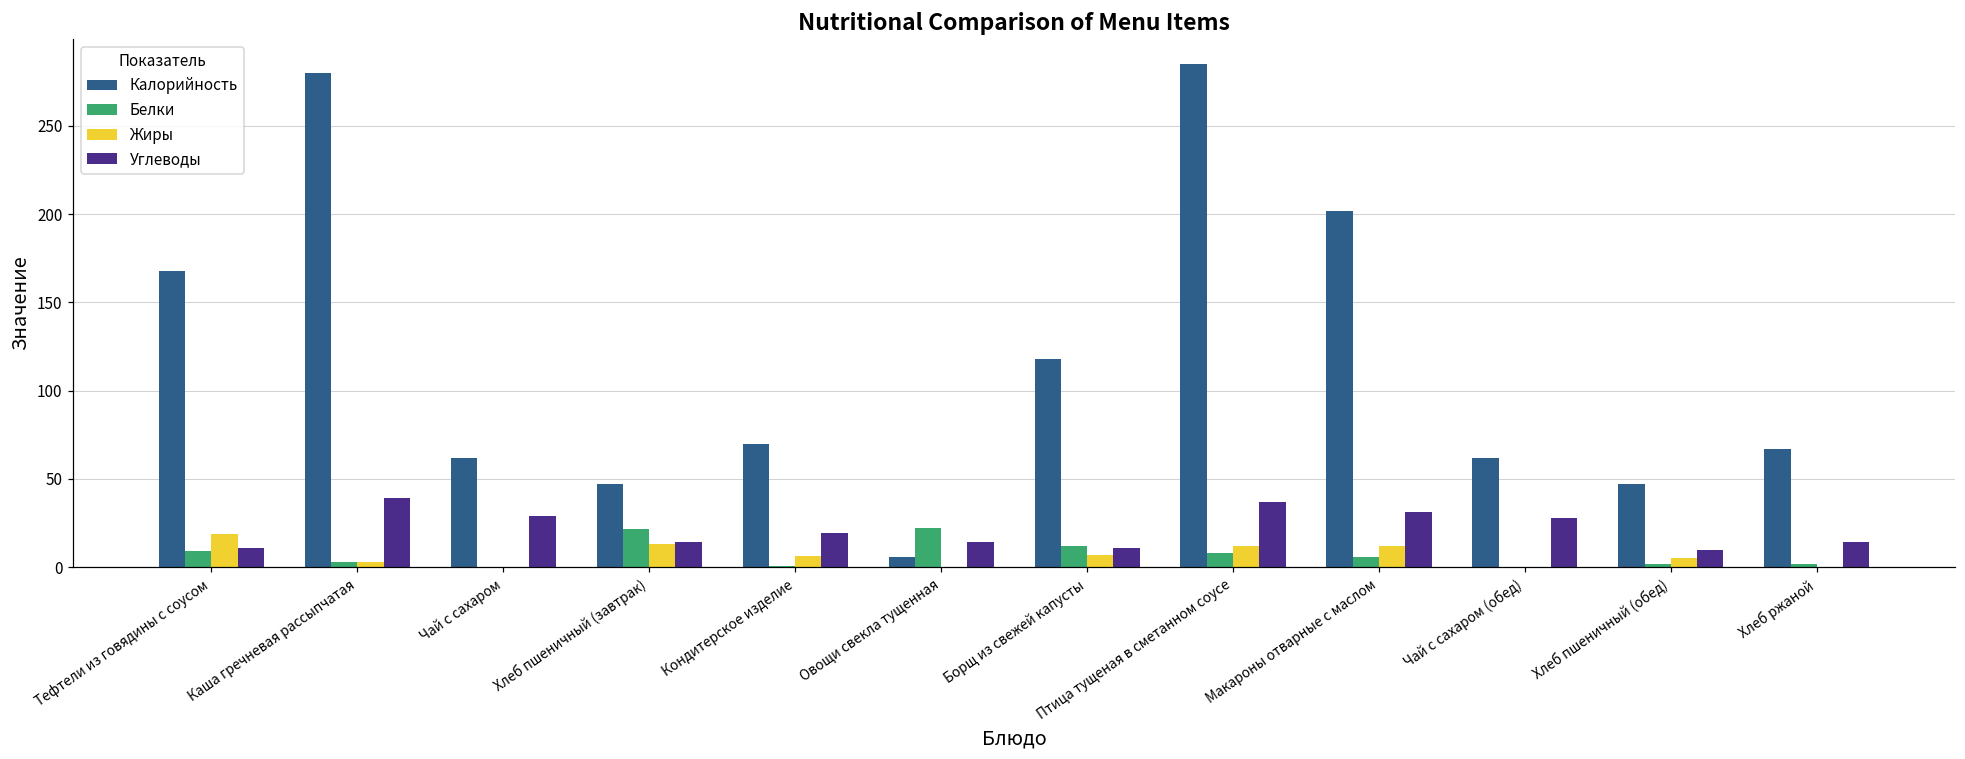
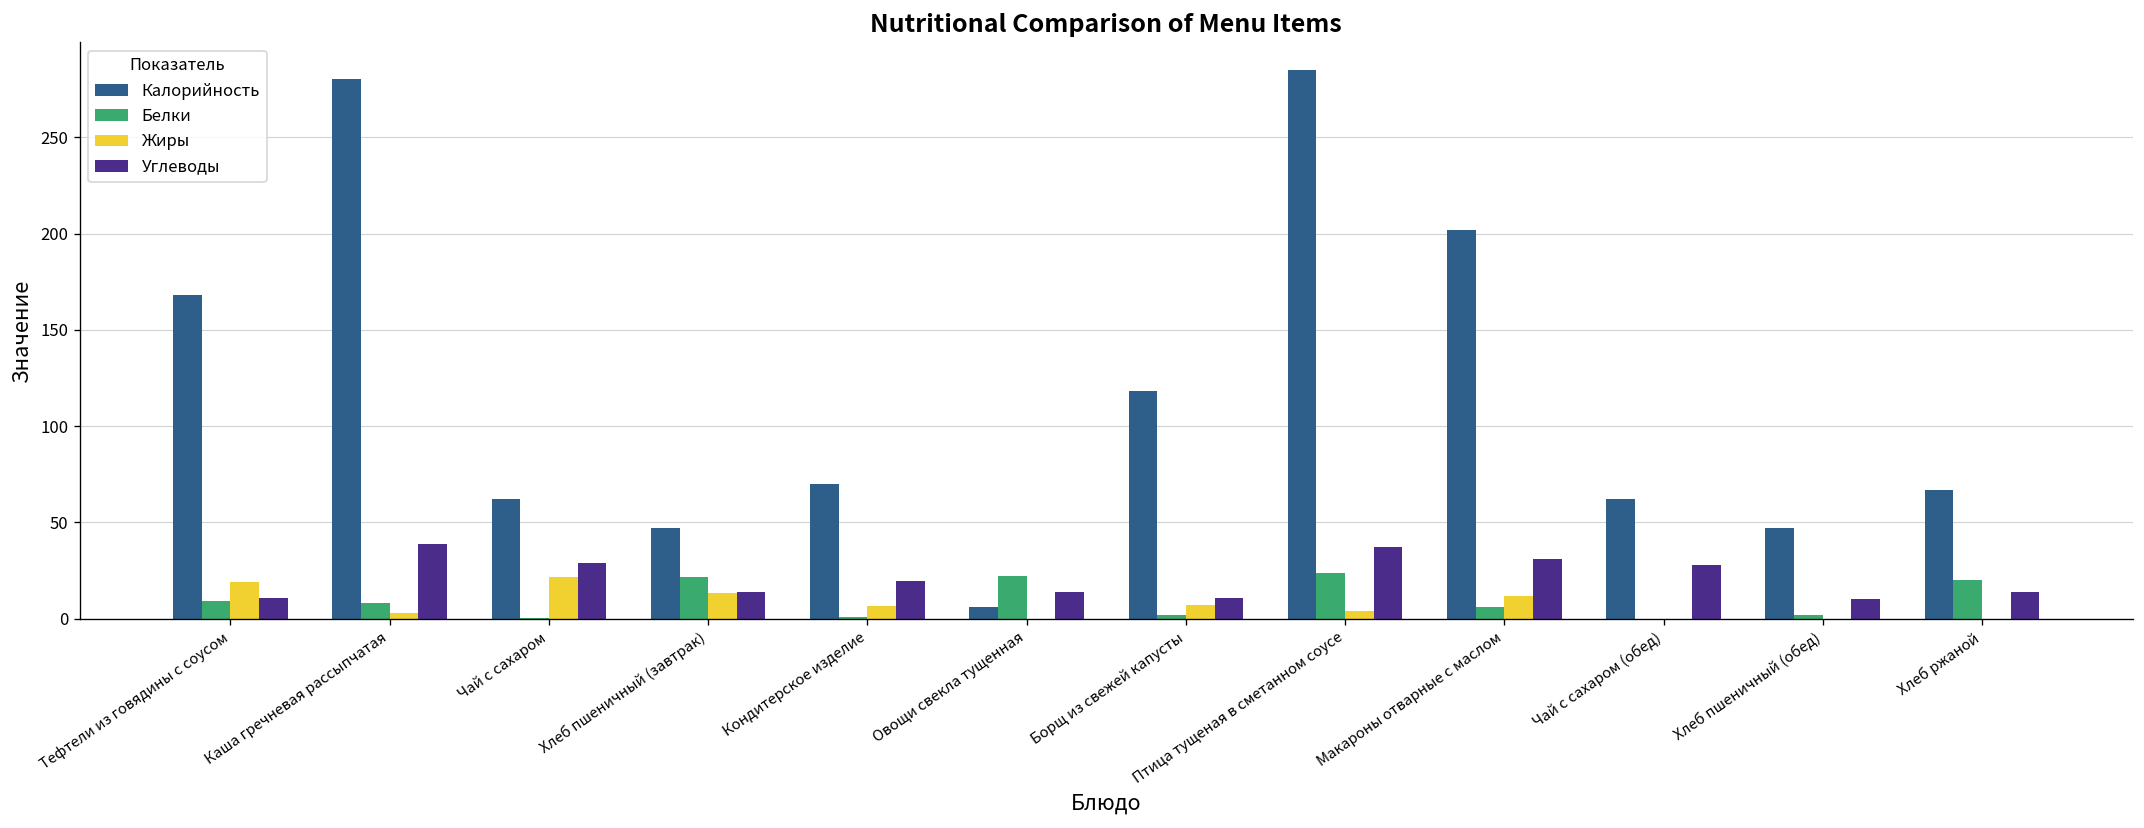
  {
    "Белки": {
      "Тефтели из говядины с соусом": 9,
-     "Каша гречневая рассыпчатая": 3,
+     "Каша гречневая рассыпчатая": 8,
      "Хлеб пшеничный (завтрак)": 22,
      "Овощи свекла тущенная": 22,
-     "Борщ из свежей капусты": 12,
-     "Птица тущеная в сметанном соусе": 8,
+     "Борщ из свежей капусты": 2,
+     "Птица тущеная в сметанном соусе": 24,
      "Макароны отварные с маслом": 6,
      "Чай с сахаром (обед)": 0,
      "Хлеб пшеничный (обед)": 2,
-     "Хлеб ржаной": 2
+     "Хлеб ржаной": 20
    },
    "Жиры": {
      "Тефтели из говядины с соусом": 19,
      "Каша гречневая рассыпчатая": 3,
-     "Чай с сахаром": 0,
+     "Чай с сахаром": 21,
      "Хлеб пшеничный (завтрак)": 13,
      "Кондитерское изделие": 6,
      "Овощи свекла тущенная": 0,
      "Борщ из свежей капусты": 7,
-     "Птица тущеная в сметанном соусе": 12,
+     "Птица тущеная в сметанном соусе": 4,
      "Макароны отварные с маслом": 12,
      "Чай с сахаром (обед)": 0,
-     "Хлеб пшеничный (обед)": 5,
+     "Хлеб пшеничный (обед)": 0,
      "Хлеб ржаной": 0
    }
  }
